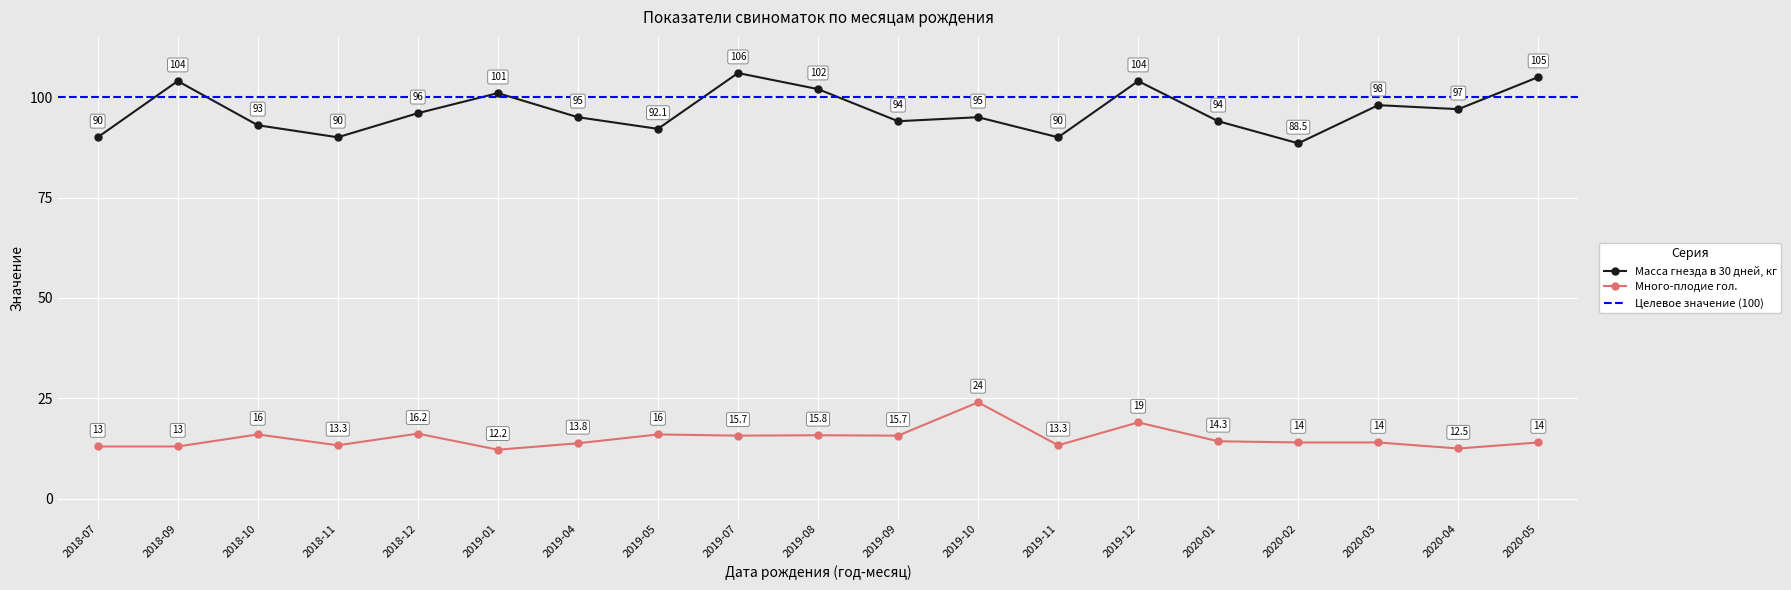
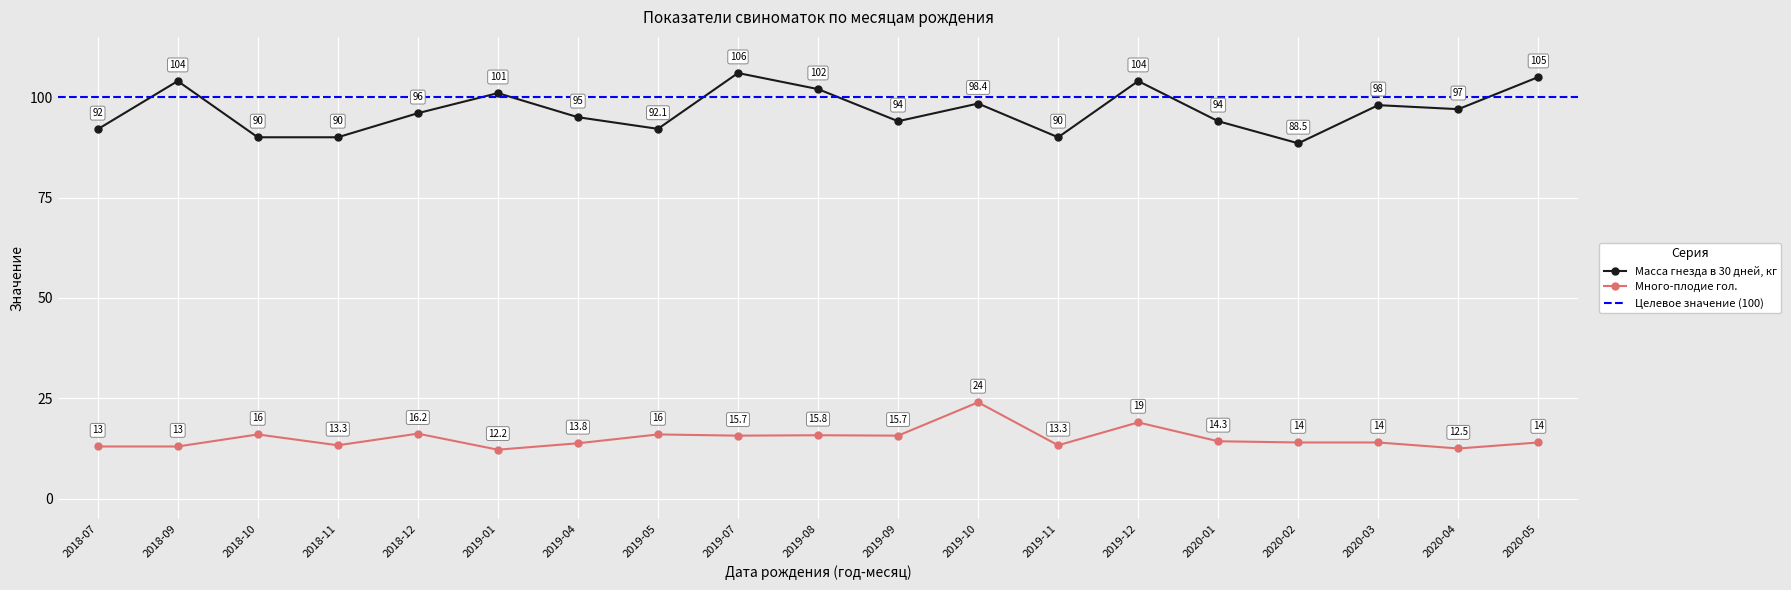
  {
    "Масса гнезда в 30 дней, кг": {
-     "2018-07": 90,
-     "2018-10": 93,
-     "2019-10": 95
+     "2018-07": 92,
+     "2018-10": 90,
+     "2019-10": 98.4
    }
  }
